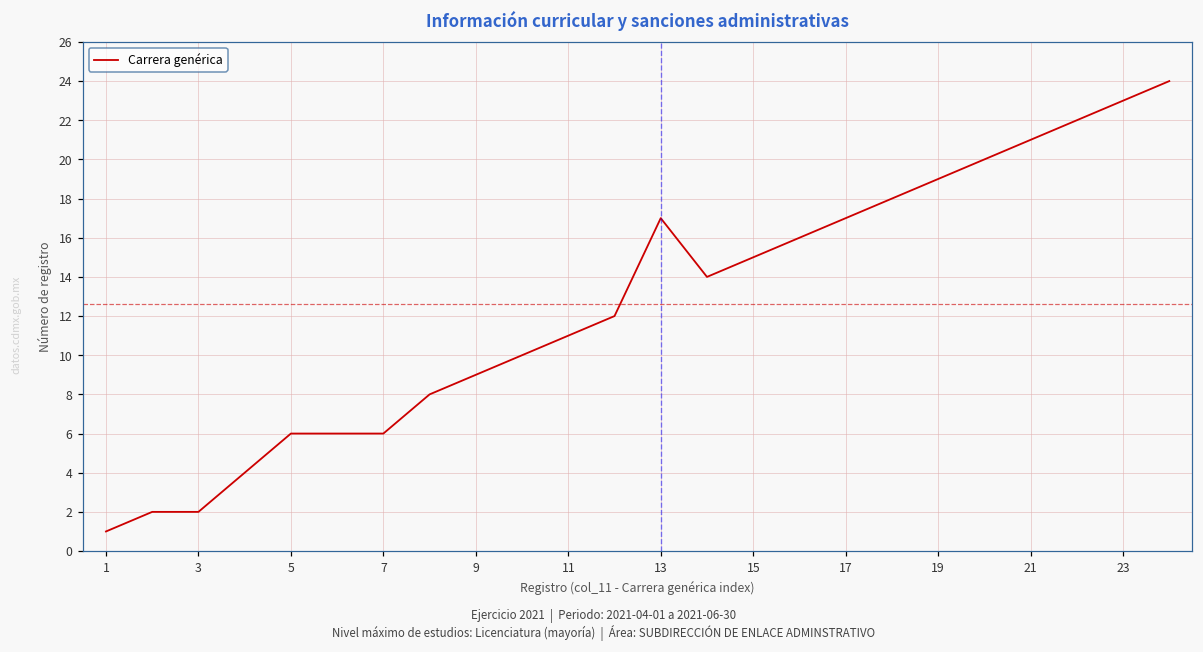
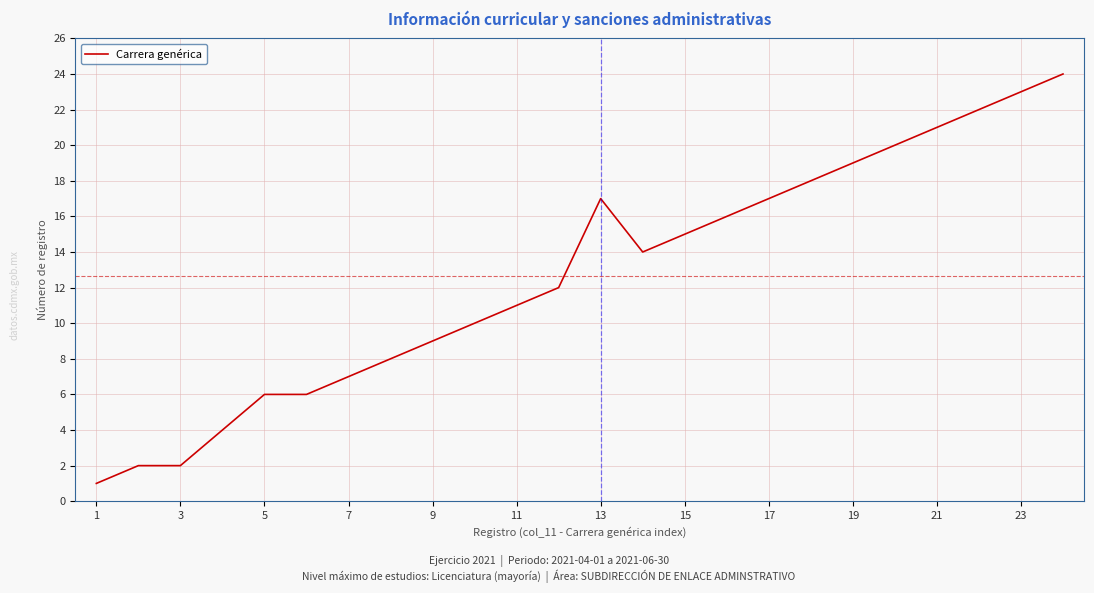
  {
    "1": 1,
    "3": 2,
    "5": 6,
-   "7": 6,
+   "7": 7,
    "9": 9,
    "11": 11,
    "13": 17,
    "15": 15,
    "17": 17,
    "19": 19,
    "21": 21,
    "23": 23
  }
